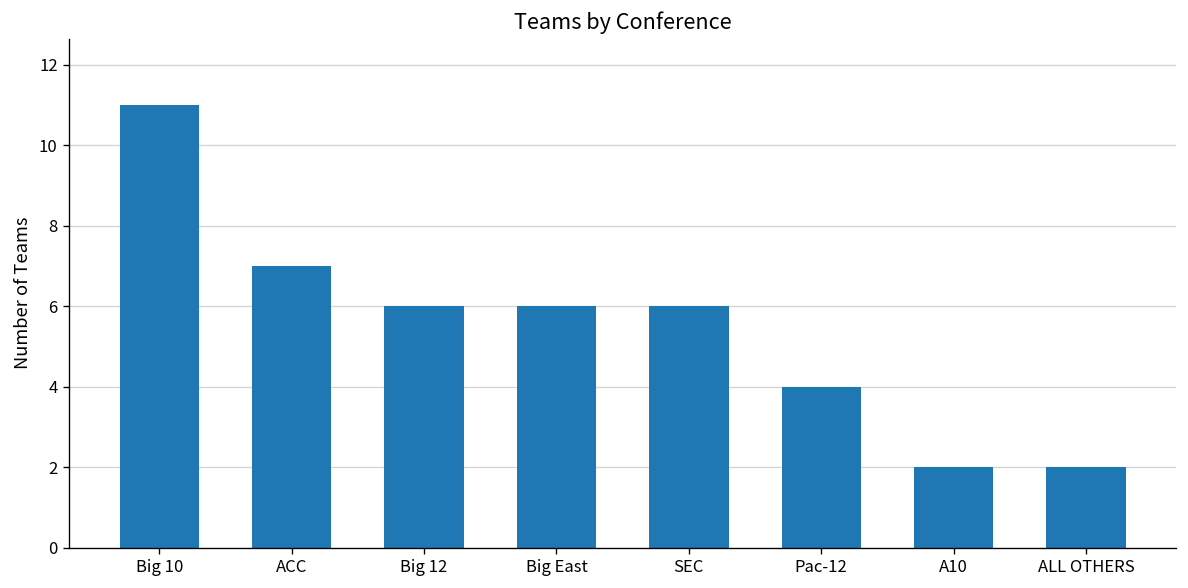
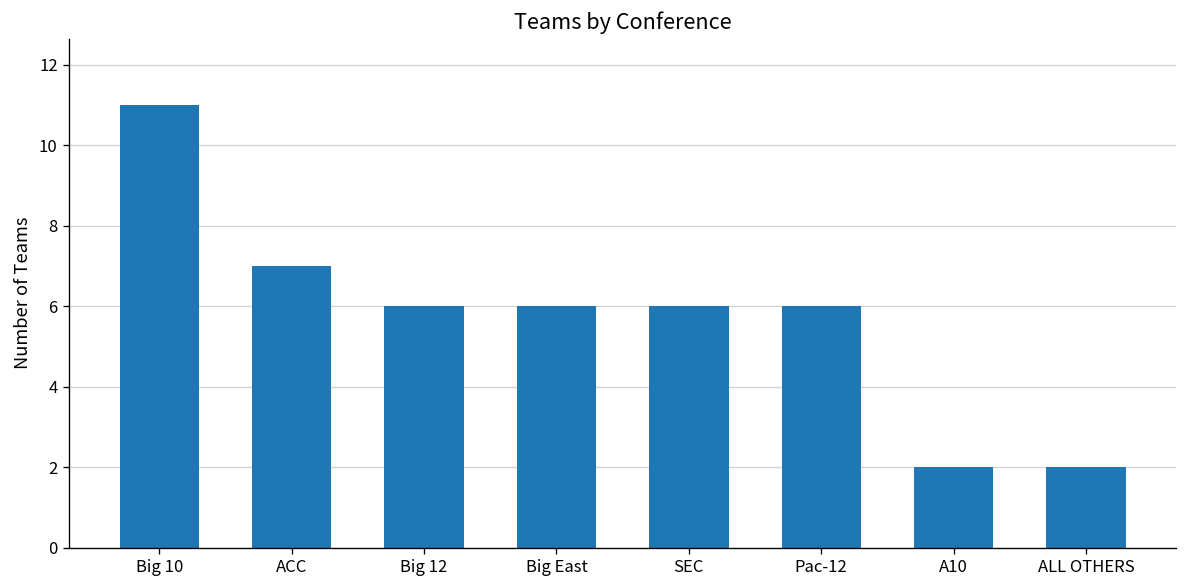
  {
    "Big 10": 11,
    "ACC": 7,
    "Big 12": 6,
    "Big East": 6,
    "SEC": 6,
-   "Pac-12": 4,
+   "Pac-12": 6,
    "A10": 2,
    "ALL OTHERS": 2
  }
